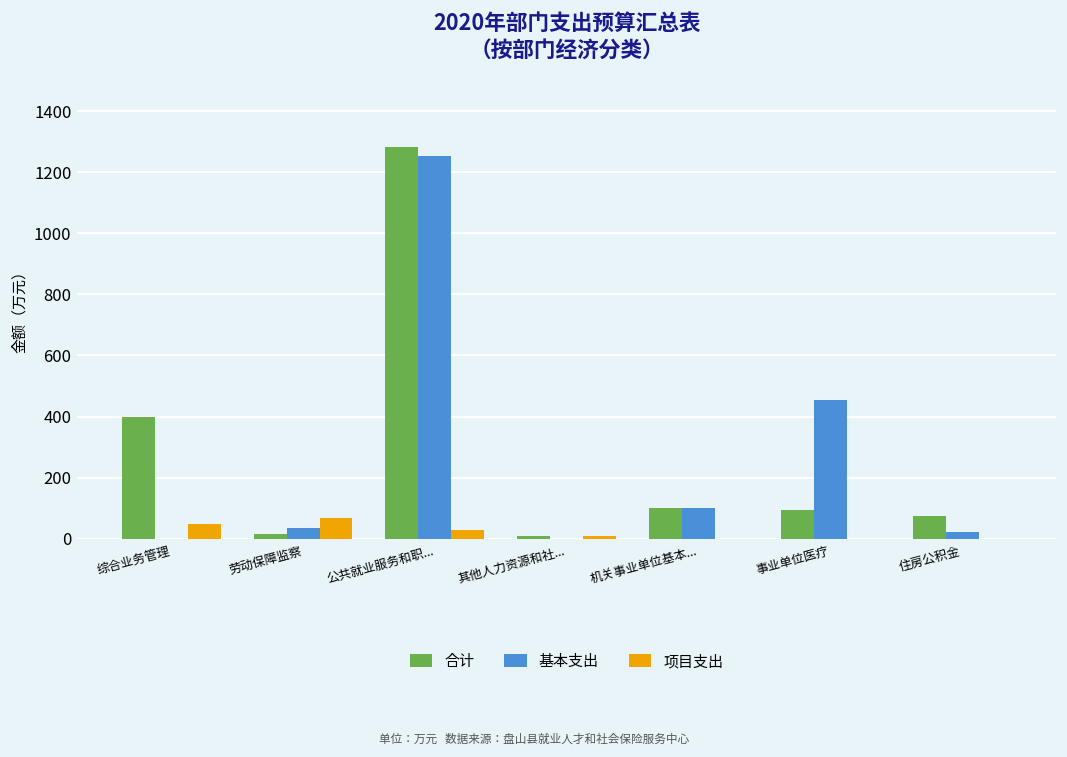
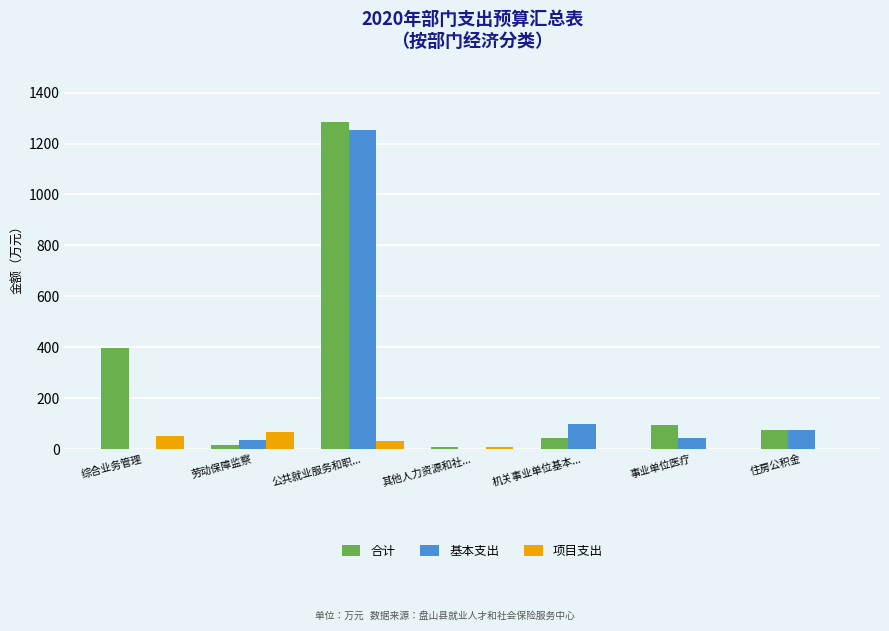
  {
    "合计": {
      "综合业务管理": 400,
      "劳动保障监察": 20,
      "公共就业服务和职...": 1280,
      "其他人力资源和社...": 10,
-     "机关事业单位基本...": 100,
+     "机关事业单位基本...": 40,
      "事业单位医疗": 90,
      "住房公积金": 70
    },
    "基本支出": {
      "综合业务管理": 0,
      "劳动保障监察": 30,
      "公共就业服务和职...": 1250,
      "其他人力资源和社...": 0,
      "机关事业单位基本...": 100,
-     "事业单位医疗": 450,
-     "住房公积金": 20
+     "事业单位医疗": 40,
+     "住房公积金": 70
    },
    "项目支出": {
      "综合业务管理": 50,
      "劳动保障监察": 70,
      "公共就业服务和职...": 30,
      "其他人力资源和社...": 10,
      "机关事业单位基本...": 0,
      "事业单位医疗": 0,
      "住房公积金": 0
    }
  }
